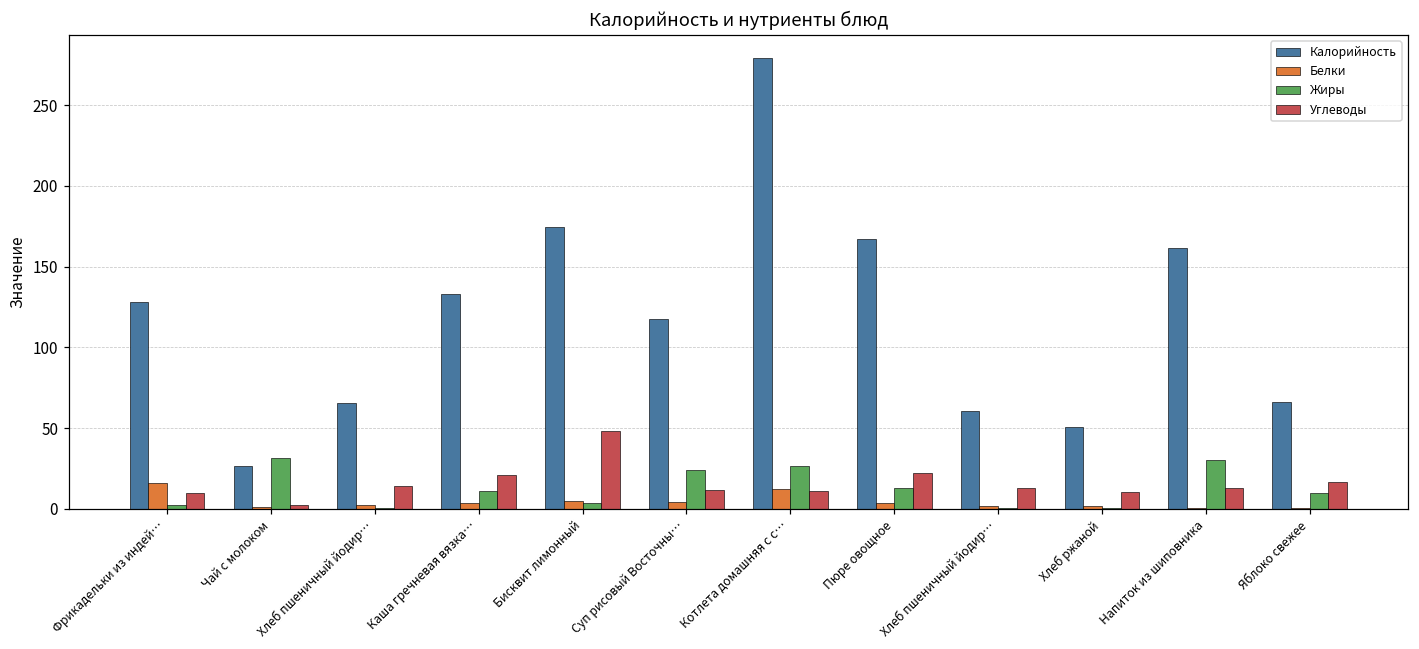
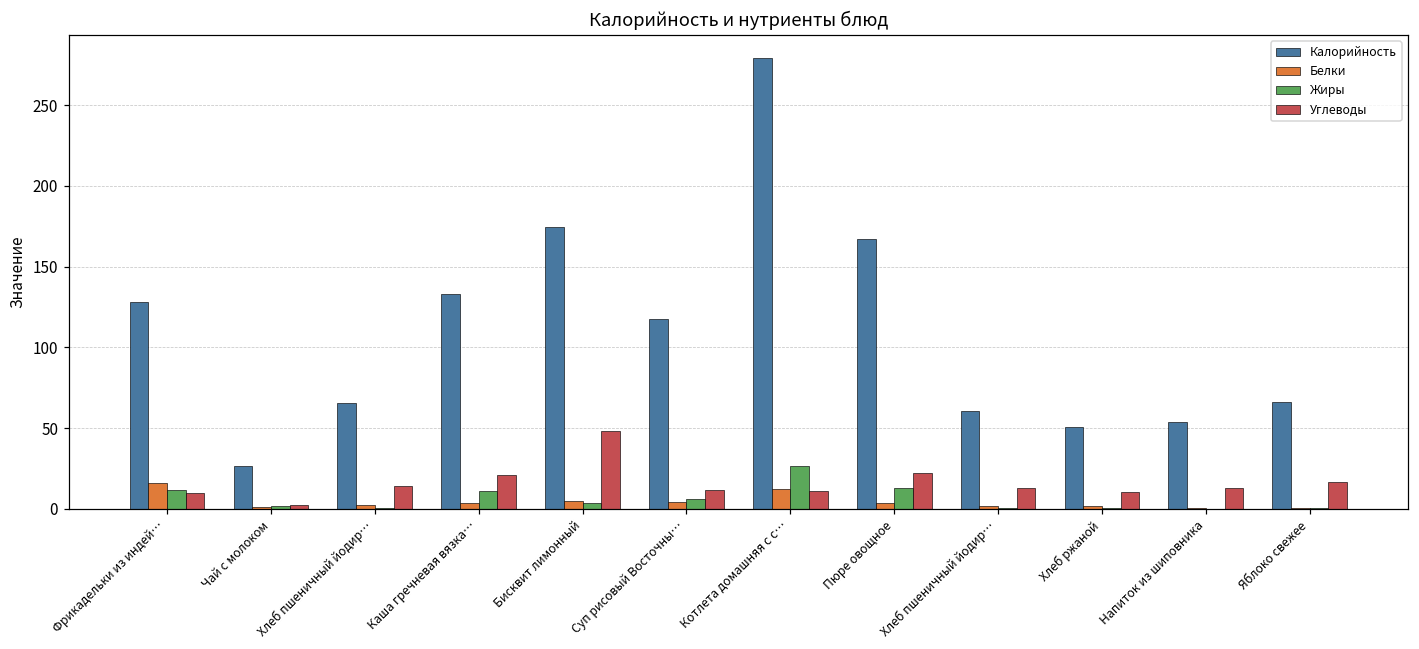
  {
    "Калорийность": {
      "Фрикадельки из индей…": 128,
      "Чай с молоком": 27,
      "Каша гречневая вязка…": 133,
      "Бисквит лимонный": 175,
      "Суп рисовый Восточны…": 118,
      "Котлета домашняя с с…": 279,
      "Пюре овощное": 167,
      "Хлеб ржаной": 51,
-     "Напиток из шиповника": 161,
+     "Напиток из шиповника": 54,
      "Яблоко свежее": 66
    },
    "Жиры": {
-     "Фрикадельки из индей…": 3,
-     "Чай с молоком": 32,
+     "Фрикадельки из индей…": 12,
+     "Чай с молоком": 1,
      "Каша гречневая вязка…": 11,
      "Бисквит лимонный": 3,
-     "Суп рисовый Восточны…": 24,
+     "Суп рисовый Восточны…": 6,
      "Котлета домашняя с с…": 27,
      "Пюре овощное": 13,
-     "Напиток из шиповника": 30,
-     "Яблоко свежее": 10
+     "Напиток из шиповника": 0,
+     "Яблоко свежее": 1
    }
  }
